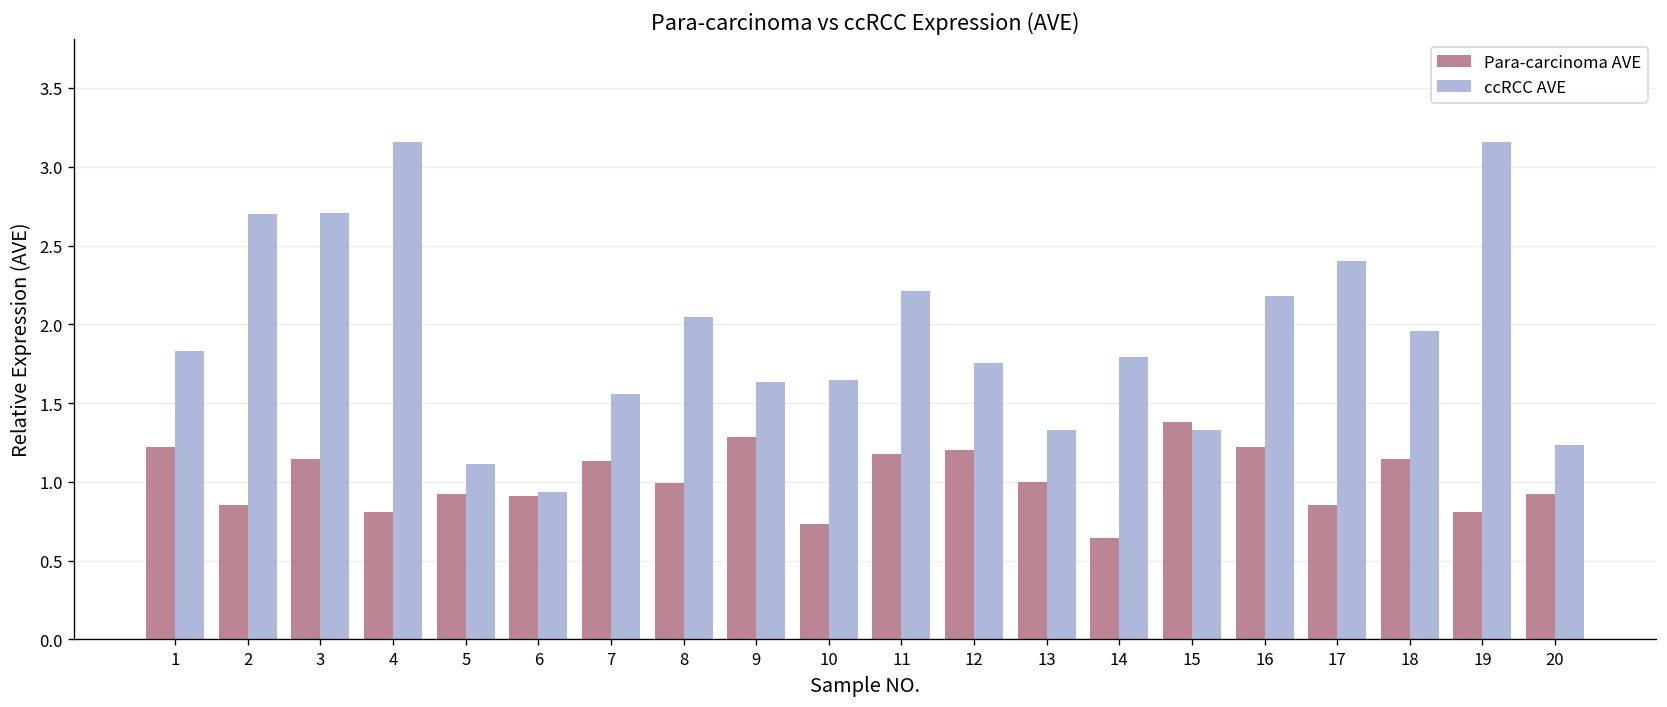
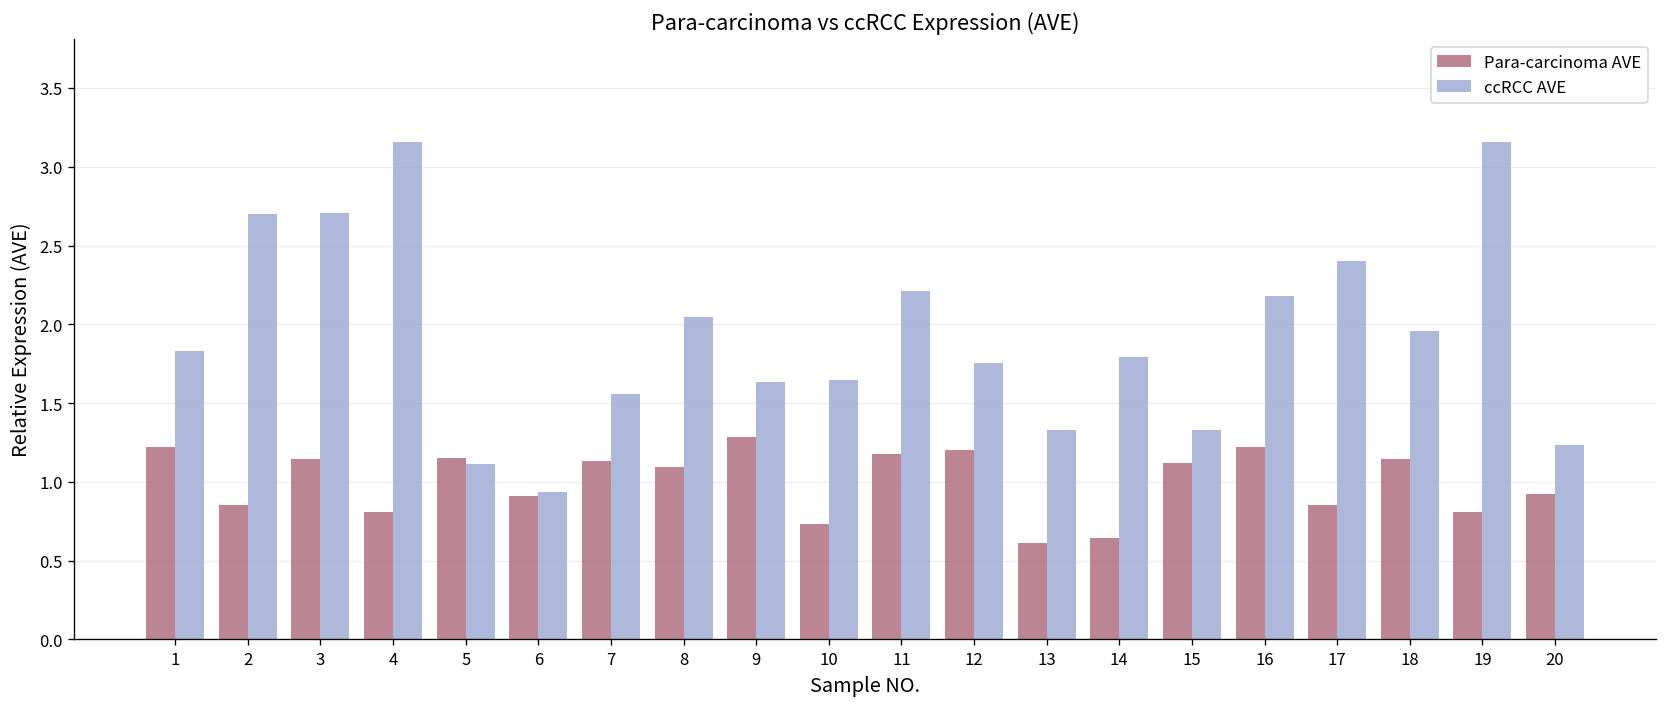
  {
    "Para-carcinoma AVE": {
      "1": 1.22,
      "2": 0.86,
      "3": 1.14,
      "4": 0.81,
-     "5": 0.92,
+     "5": 1.15,
      "6": 0.91,
      "7": 1.13,
-     "8": 0.99,
+     "8": 1.09,
      "9": 1.29,
      "10": 0.73,
      "11": 1.18,
      "12": 1.21,
-     "13": 1.00,
+     "13": 0.62,
      "14": 0.64,
-     "15": 1.38,
+     "15": 1.12,
      "16": 1.22,
      "17": 0.86,
      "18": 1.14,
      "19": 0.81,
      "20": 0.92
    },
    "ccRCC AVE": {
      "1": 1.83,
      "2": 2.70,
      "3": 2.70,
      "4": 3.16,
      "5": 1.11,
      "6": 0.93,
      "7": 1.56,
      "8": 2.05,
      "9": 1.63,
      "10": 1.64,
      "11": 2.21,
      "12": 1.75,
      "13": 1.33,
      "14": 1.79,
      "15": 1.33,
      "16": 2.18,
      "17": 2.40,
      "18": 1.96,
      "19": 3.16,
      "20": 1.23
    }
  }
